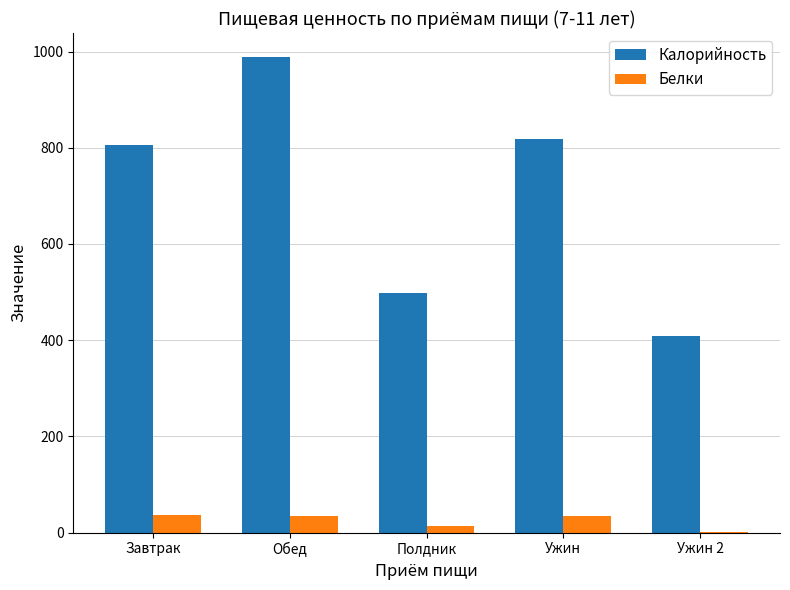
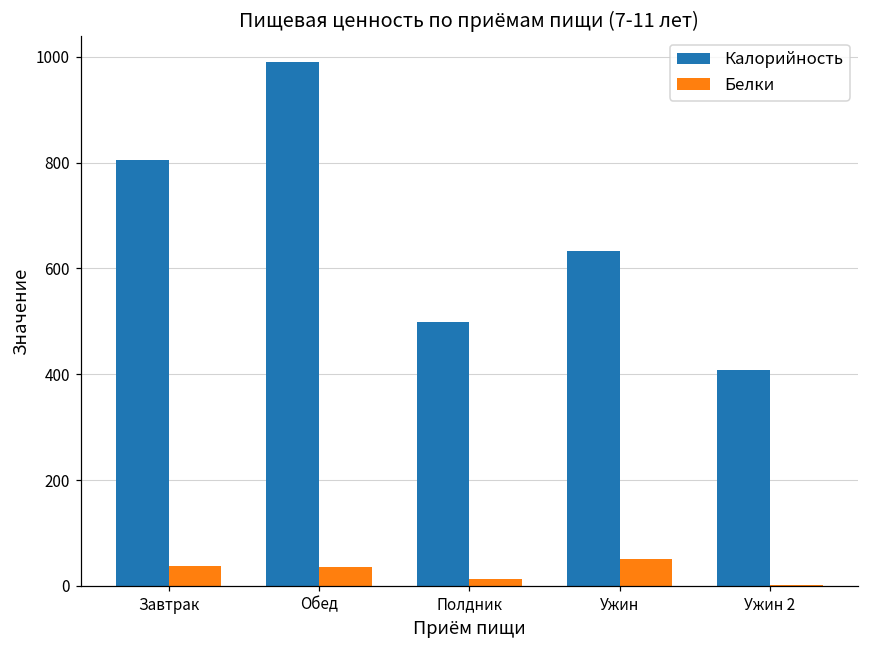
  {
    "Калорийность": {
      "Завтрак": 810,
      "Обед": 990,
      "Полдник": 500,
-     "Ужин": 820,
+     "Ужин": 630,
      "Ужин 2": 410
    },
    "Белки": {
      "Завтрак": 40,
      "Обед": 40,
      "Полдник": 10,
-     "Ужин": 30
+     "Ужин": 50
    }
  }
